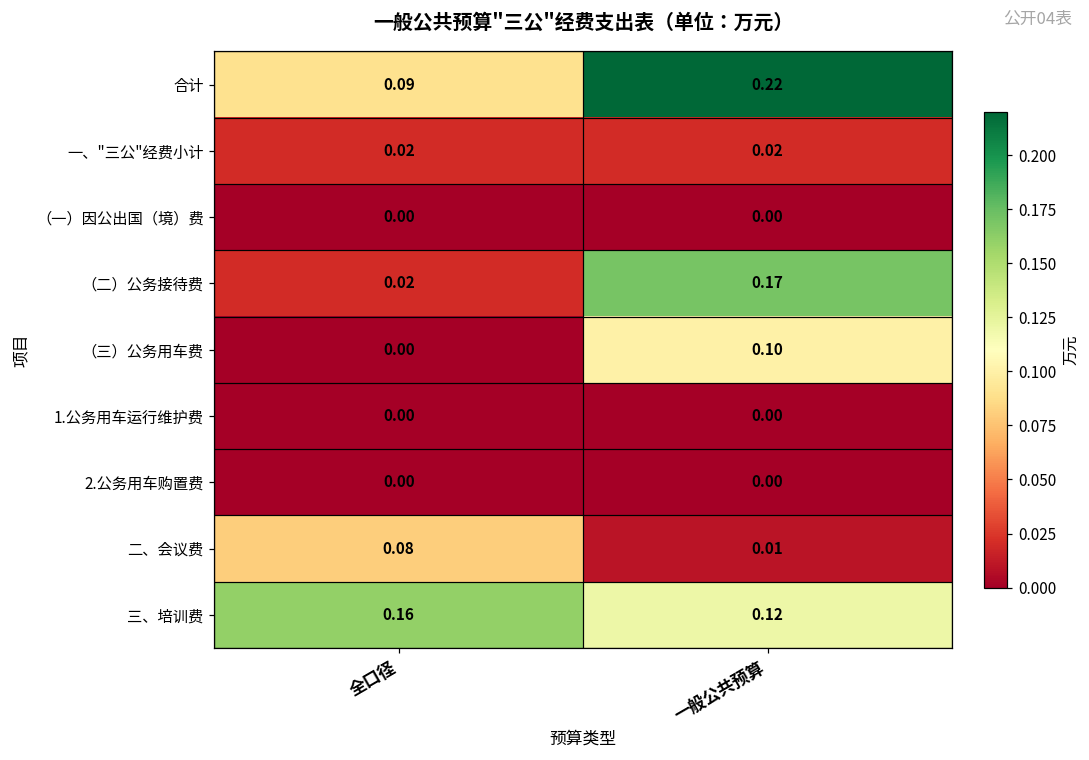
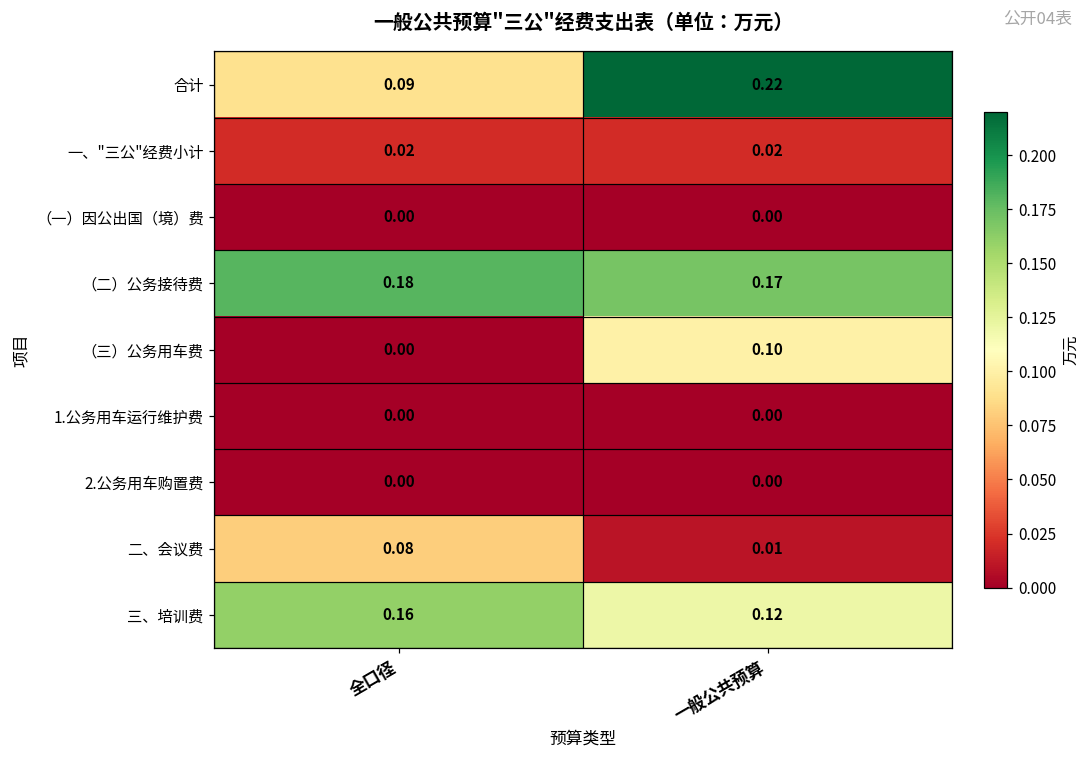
  {
    "合计": {
      "全口径": 0.09,
      "一般公共预算": 0.22
    },
    "一、\"三公\"经费小计": {
      "全口径": 0.02,
      "一般公共预算": 0.02
    },
    "（一）因公出国（境）费": {
      "全口径": 0.00,
      "一般公共预算": 0.00
    },
    "（二）公务接待费": {
-     "全口径": 0.02,
+     "全口径": 0.18,
      "一般公共预算": 0.17
    },
    "（三）公务用车费": {
      "全口径": 0.00,
      "一般公共预算": 0.10
    },
    "1.公务用车运行维护费": {
      "全口径": 0.00,
      "一般公共预算": 0.00
    },
    "2.公务用车购置费": {
      "全口径": 0.00,
      "一般公共预算": 0.00
    },
    "二、会议费": {
      "全口径": 0.08,
      "一般公共预算": 0.01
    },
    "三、培训费": {
      "全口径": 0.16,
      "一般公共预算": 0.12
    }
  }
